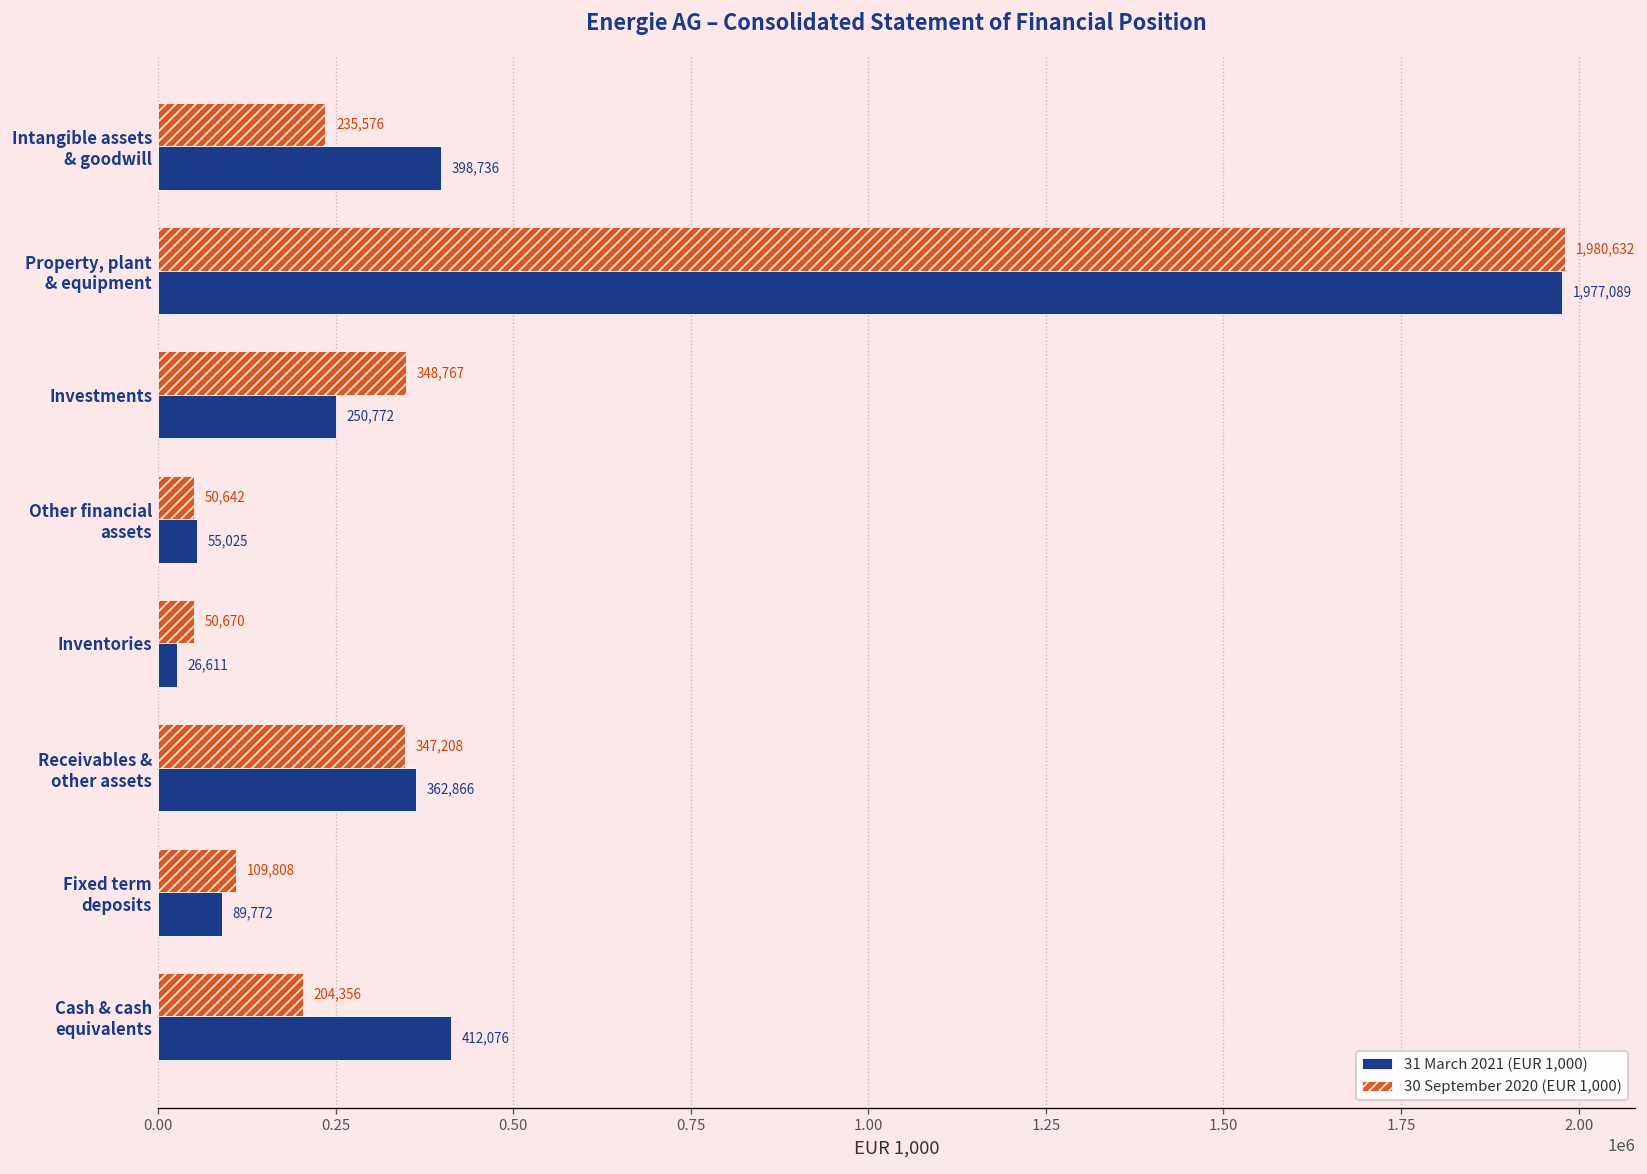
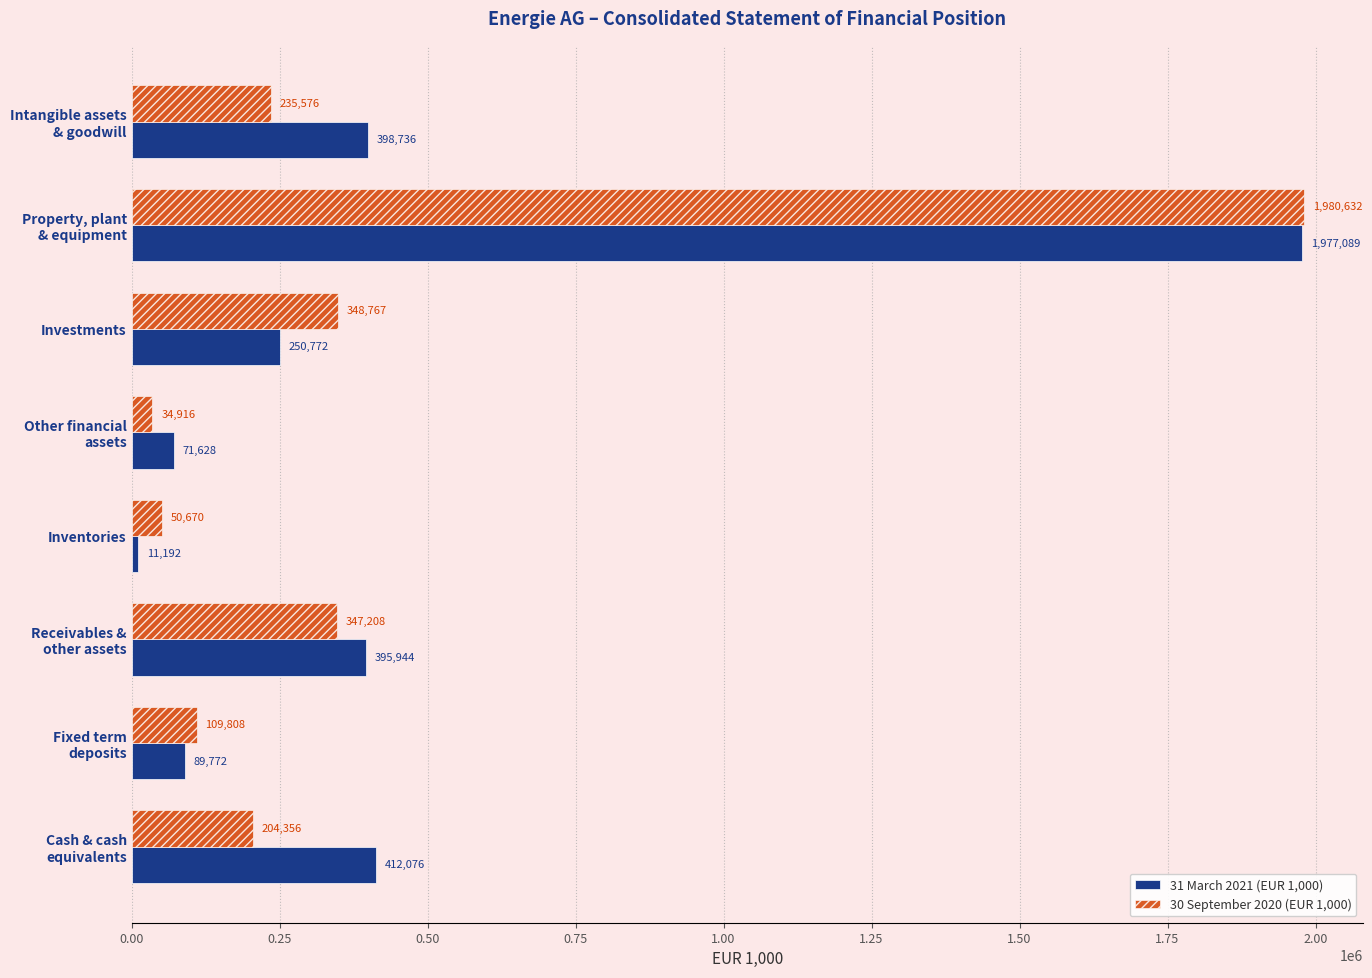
  {
    "31 March 2021 (EUR 1,000)": {
      "Intangible assets & goodwill": "398,736",
      "Property, plant & equipment": "1,977,089",
      "Investments": "250,772",
-     "Other financial assets": "55,025",
-     "Inventories": "26,611",
-     "Receivables & other assets": "362,866",
+     "Other financial assets": "71,628",
+     "Inventories": "11,192",
+     "Receivables & other assets": "395,944",
      "Fixed term deposits": "89,772",
      "Cash & cash equivalents": "412,076"
    },
    "30 September 2020 (EUR 1,000)": {
      "Intangible assets & goodwill": "235,576",
      "Property, plant & equipment": "1,980,632",
      "Investments": "348,767",
-     "Other financial assets": "50,642",
+     "Other financial assets": "34,916",
      "Inventories": "50,670",
      "Receivables & other assets": "347,208",
      "Fixed term deposits": "109,808",
      "Cash & cash equivalents": "204,356"
    }
  }
